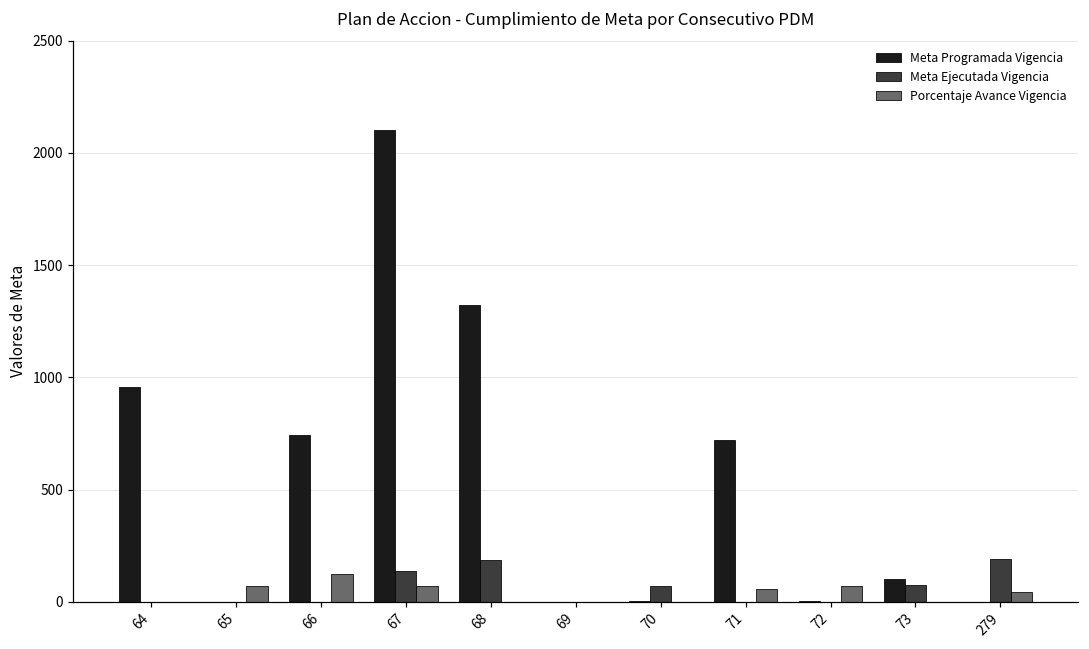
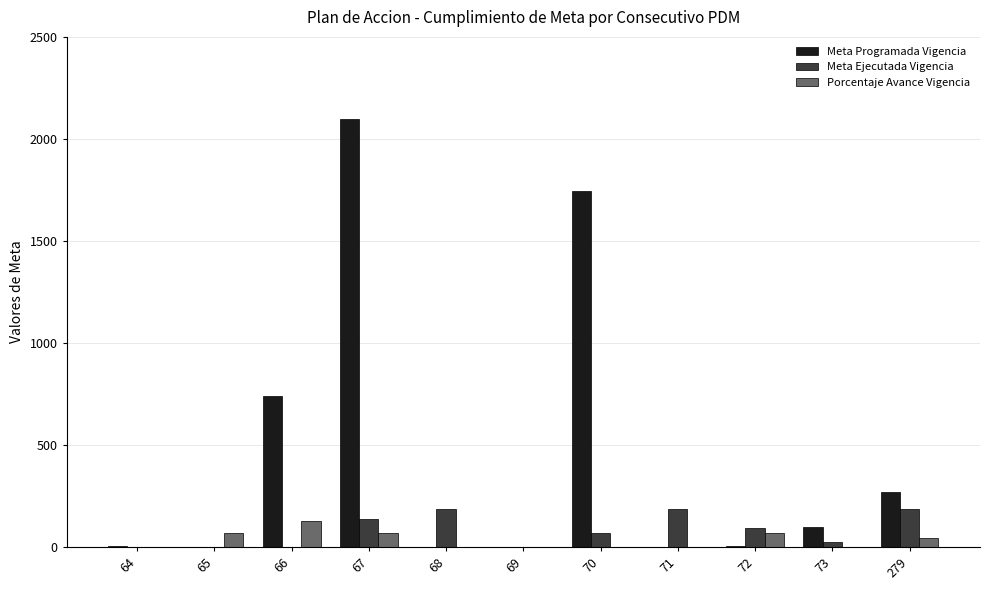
  {
    "Meta Programada Vigencia": {
-     "64": 960,
+     "64": 0,
      "66": 740,
      "67": 2100,
-     "68": 1320,
-     "70": 0,
-     "71": 720,
+     "68": 0,
+     "70": 1740,
+     "71": 0,
      "73": 100,
-     "279": 0
+     "279": 270
    },
    "Meta Ejecutada Vigencia": {
      "67": 140,
      "68": 190,
      "69": 0,
      "70": 70,
-     "71": 0,
-     "72": 0,
-     "73": 70,
+     "71": 190,
+     "72": 100,
+     "73": 30,
      "279": 190
    },
    "Porcentaje Avance Vigencia": {
      "65": 70,
      "66": 130,
      "67": 70,
      "69": 0,
-     "71": 60,
+     "71": 0,
      "72": 70,
      "279": 40
    }
  }
